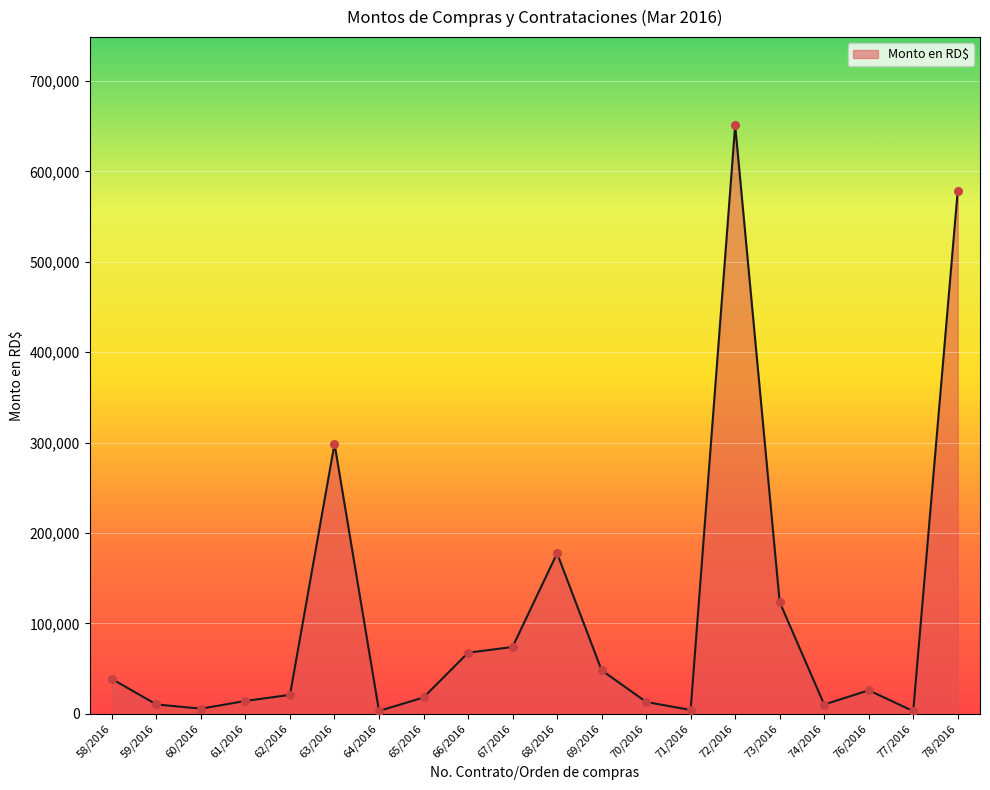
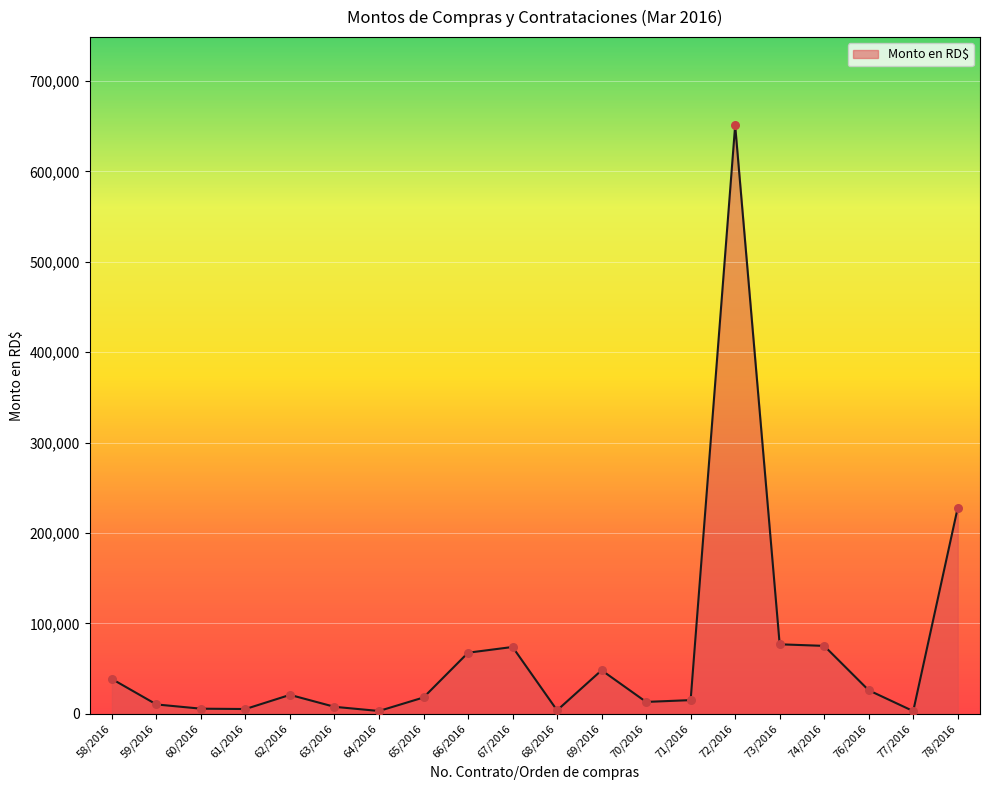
  {
    "58/2016": "40,000",
    "59/2016": "10,000",
    "60/2016": "10,000",
-   "61/2016": "14,000",
+   "61/2016": "5,000",
    "62/2016": "20,000",
-   "63/2016": "300,000",
+   "63/2016": "10,000",
    "64/2016": "0",
    "65/2016": "20,000",
    "66/2016": "70,000",
    "67/2016": "70,000",
-   "68/2016": "180,000",
+   "68/2016": "0",
    "69/2016": "50,000",
    "70/2016": "10,000",
-   "71/2016": "0",
+   "71/2016": "20,000",
    "72/2016": "650,000",
-   "73/2016": "120,000",
-   "74/2016": "10,000",
+   "73/2016": "80,000",
+   "74/2016": "80,000",
    "76/2016": "30,000",
    "77/2016": "0",
-   "78/2016": "580,000"
+   "78/2016": "230,000"
  }
